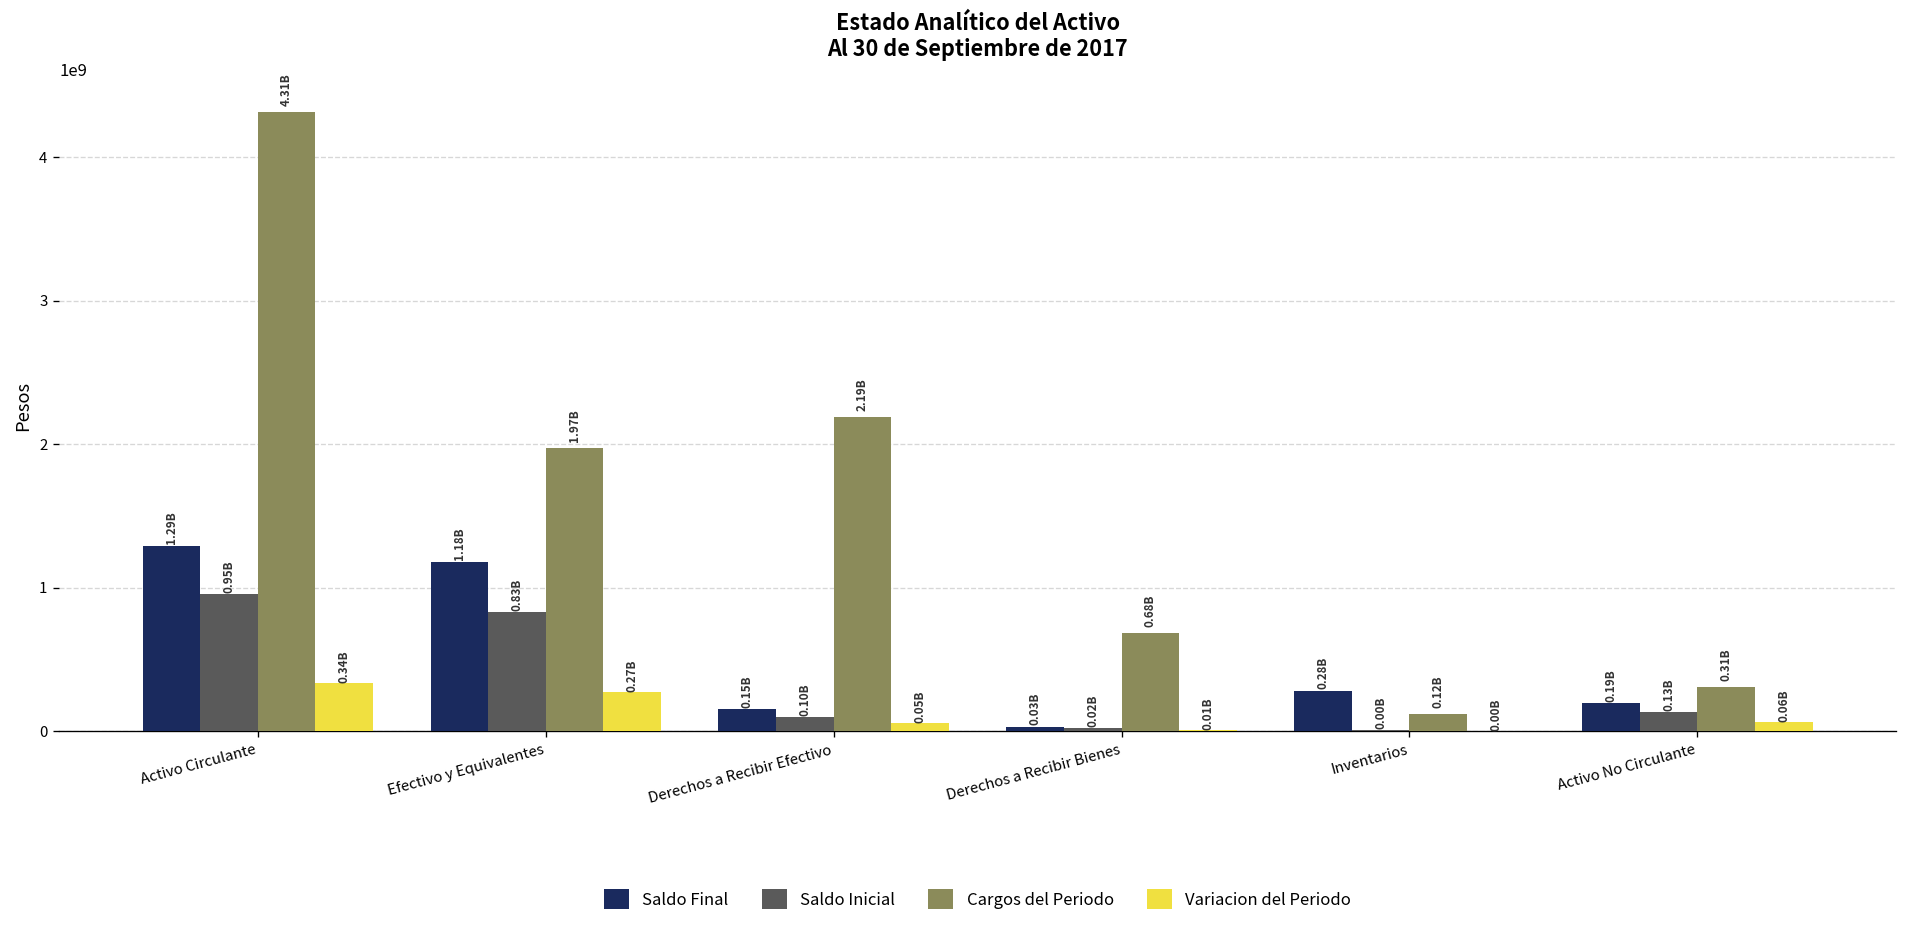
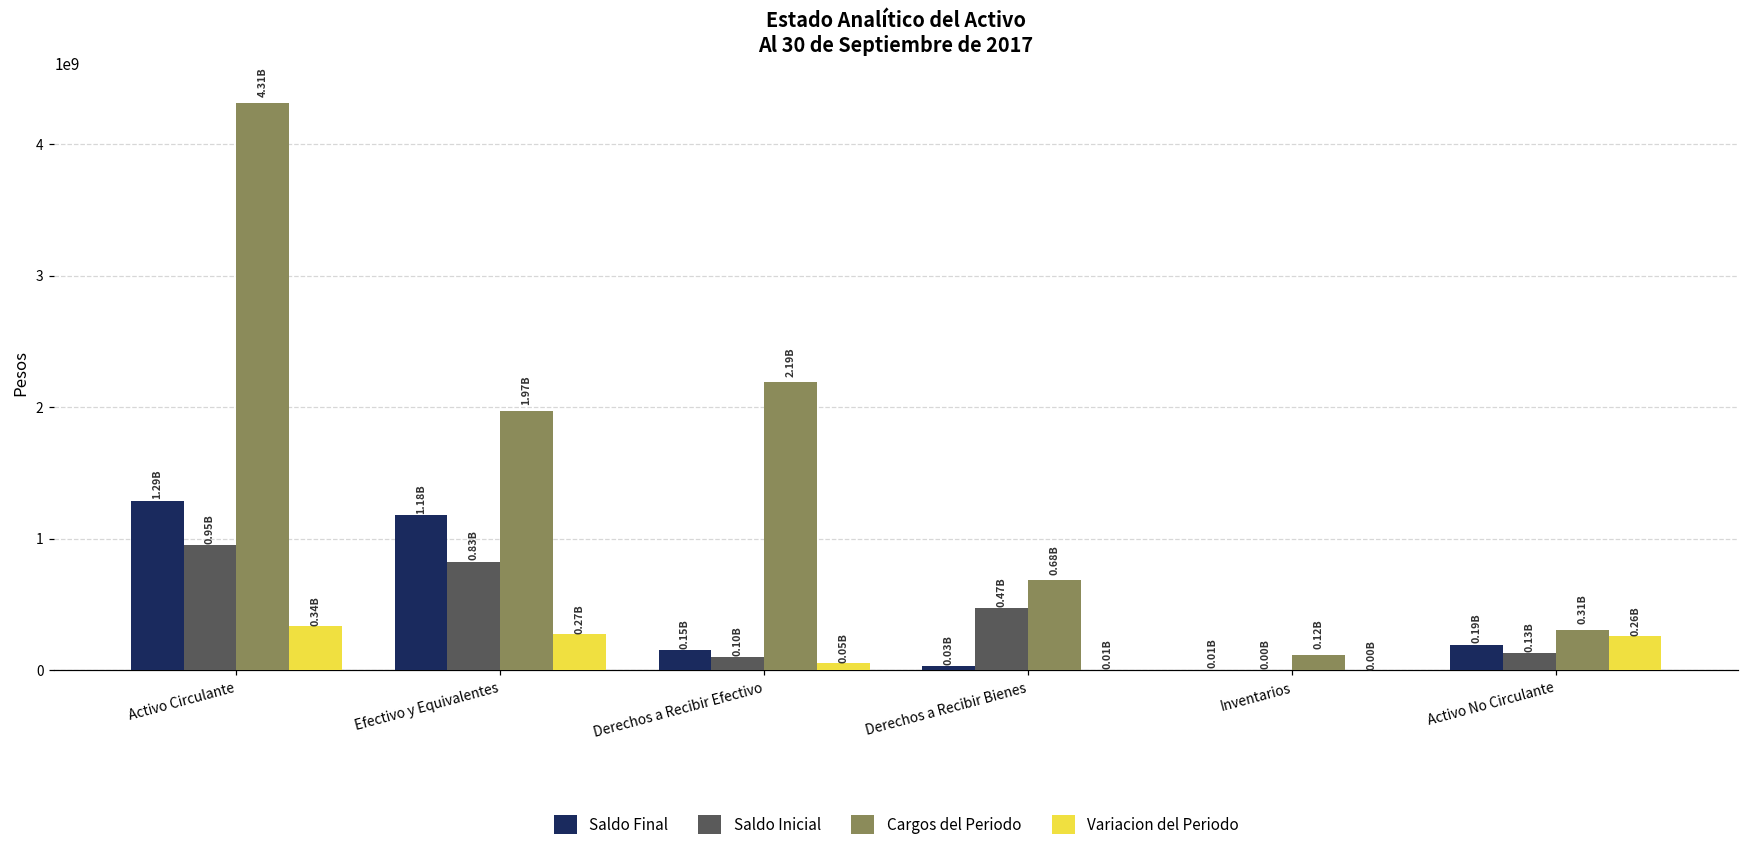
  {
    "Saldo Final": {
      "Activo Circulante": "1.29B",
      "Efectivo y Equivalentes": "1.18B",
      "Derechos a Recibir Efectivo": "0.15B",
      "Derechos a Recibir Bienes": "0.03B",
-     "Inventarios": "0.28B",
+     "Inventarios": "0.01B",
      "Activo No Circulante": "0.19B"
    },
    "Saldo Inicial": {
      "Activo Circulante": "0.95B",
      "Efectivo y Equivalentes": "0.83B",
      "Derechos a Recibir Efectivo": "0.10B",
-     "Derechos a Recibir Bienes": "0.02B",
+     "Derechos a Recibir Bienes": "0.47B",
      "Activo No Circulante": "0.13B"
    },
    "Cargos del Periodo": {
      "Activo Circulante": "4.31B",
      "Efectivo y Equivalentes": "1.97B",
      "Derechos a Recibir Efectivo": "2.19B",
      "Derechos a Recibir Bienes": "0.68B",
      "Inventarios": "0.12B",
      "Activo No Circulante": "0.31B"
    },
    "Variacion del Periodo": {
      "Activo Circulante": "0.34B",
      "Efectivo y Equivalentes": "0.27B",
      "Derechos a Recibir Efectivo": "0.05B",
      "Derechos a Recibir Bienes": "0.01B",
-     "Activo No Circulante": "0.06B"
+     "Activo No Circulante": "0.26B"
    }
  }
